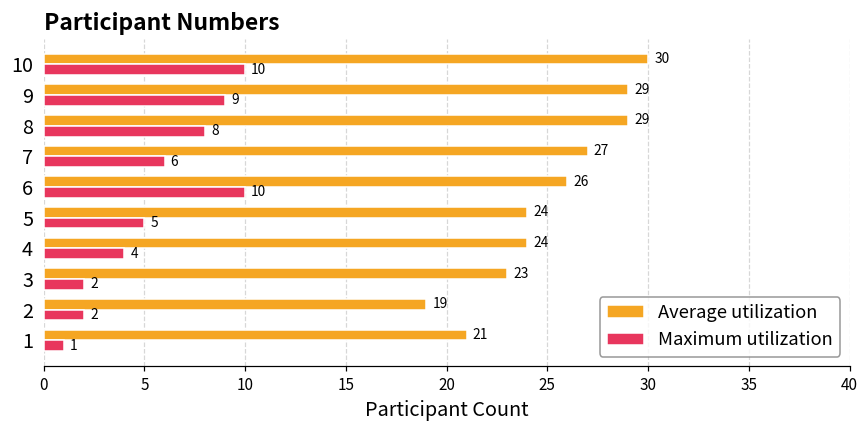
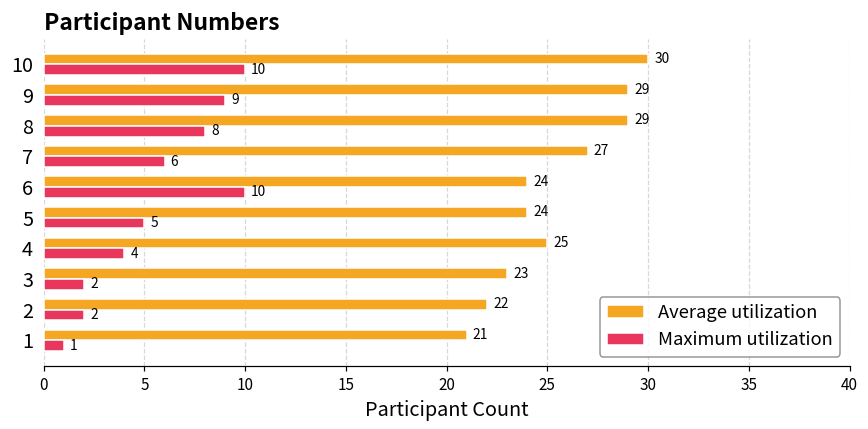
  {
    "Average utilization": {
      "10": 30,
      "9": 29,
      "8": 29,
      "7": 27,
-     "6": 26,
+     "6": 24,
      "5": 24,
-     "4": 24,
+     "4": 25,
      "3": 23,
-     "2": 19,
+     "2": 22,
      "1": 21
    },
    "Maximum utilization": {
      "10": 10,
      "9": 9,
      "8": 8,
      "7": 6,
      "6": 10,
      "5": 5,
      "4": 4,
      "3": 2,
      "2": 2,
      "1": 1
    }
  }
